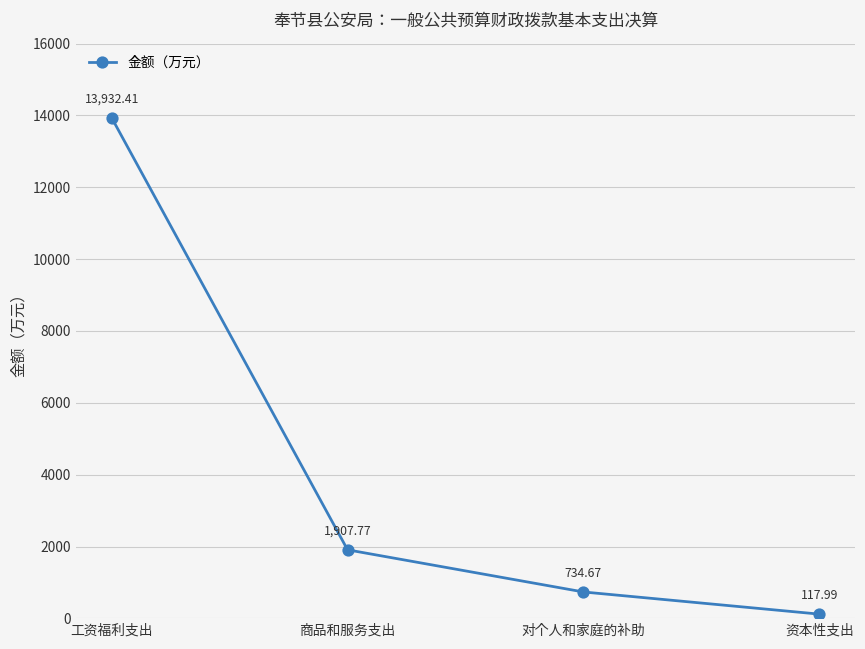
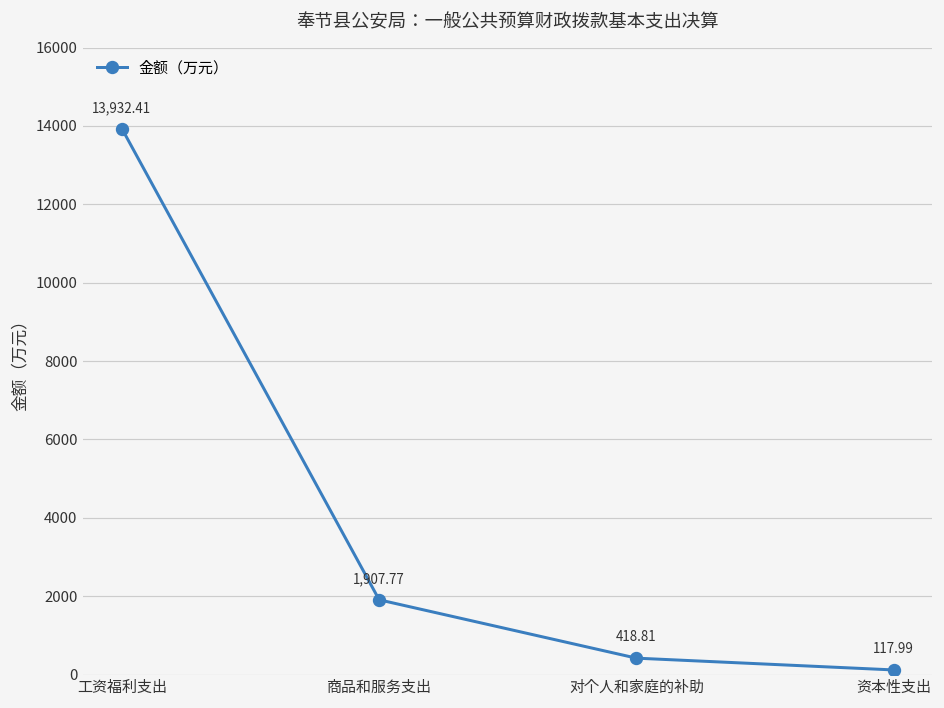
  {
    "工资福利支出": "13,932.41",
    "商品和服务支出": "1,907.77",
-   "对个人和家庭的补助": "734.67",
+   "对个人和家庭的补助": "418.81",
    "资本性支出": "117.99"
  }
